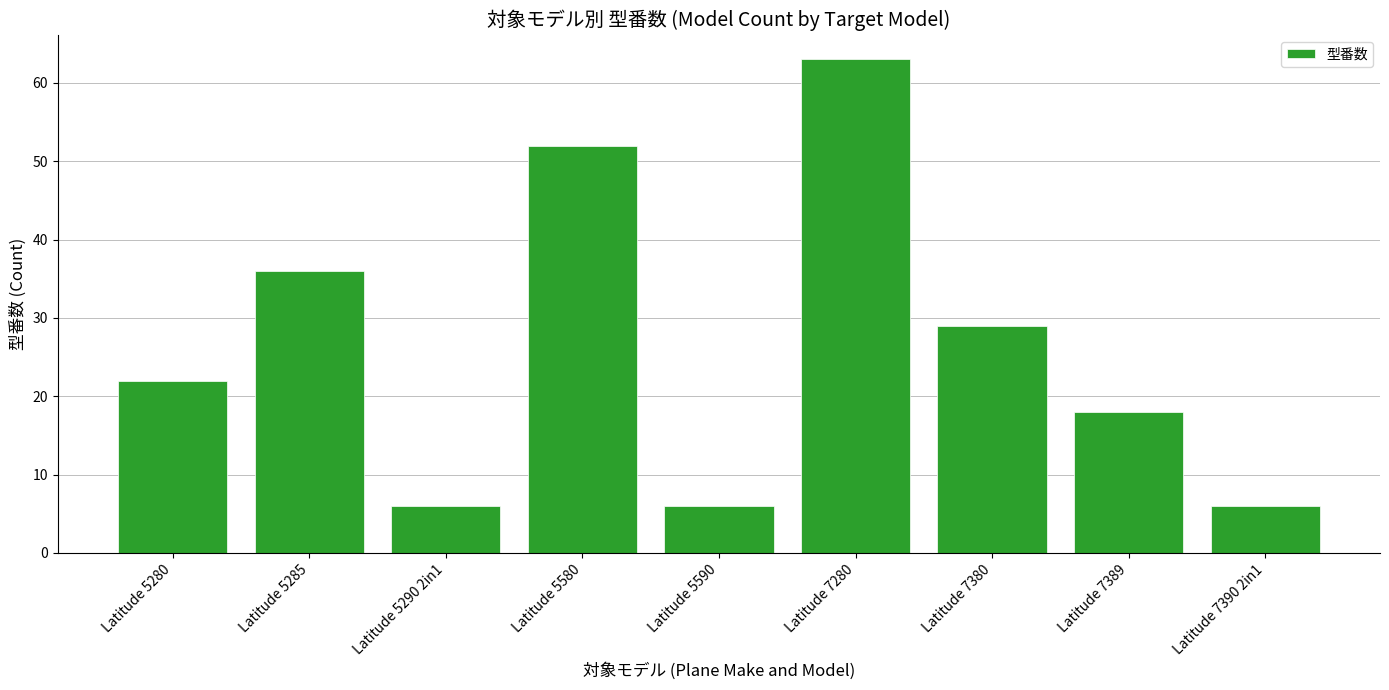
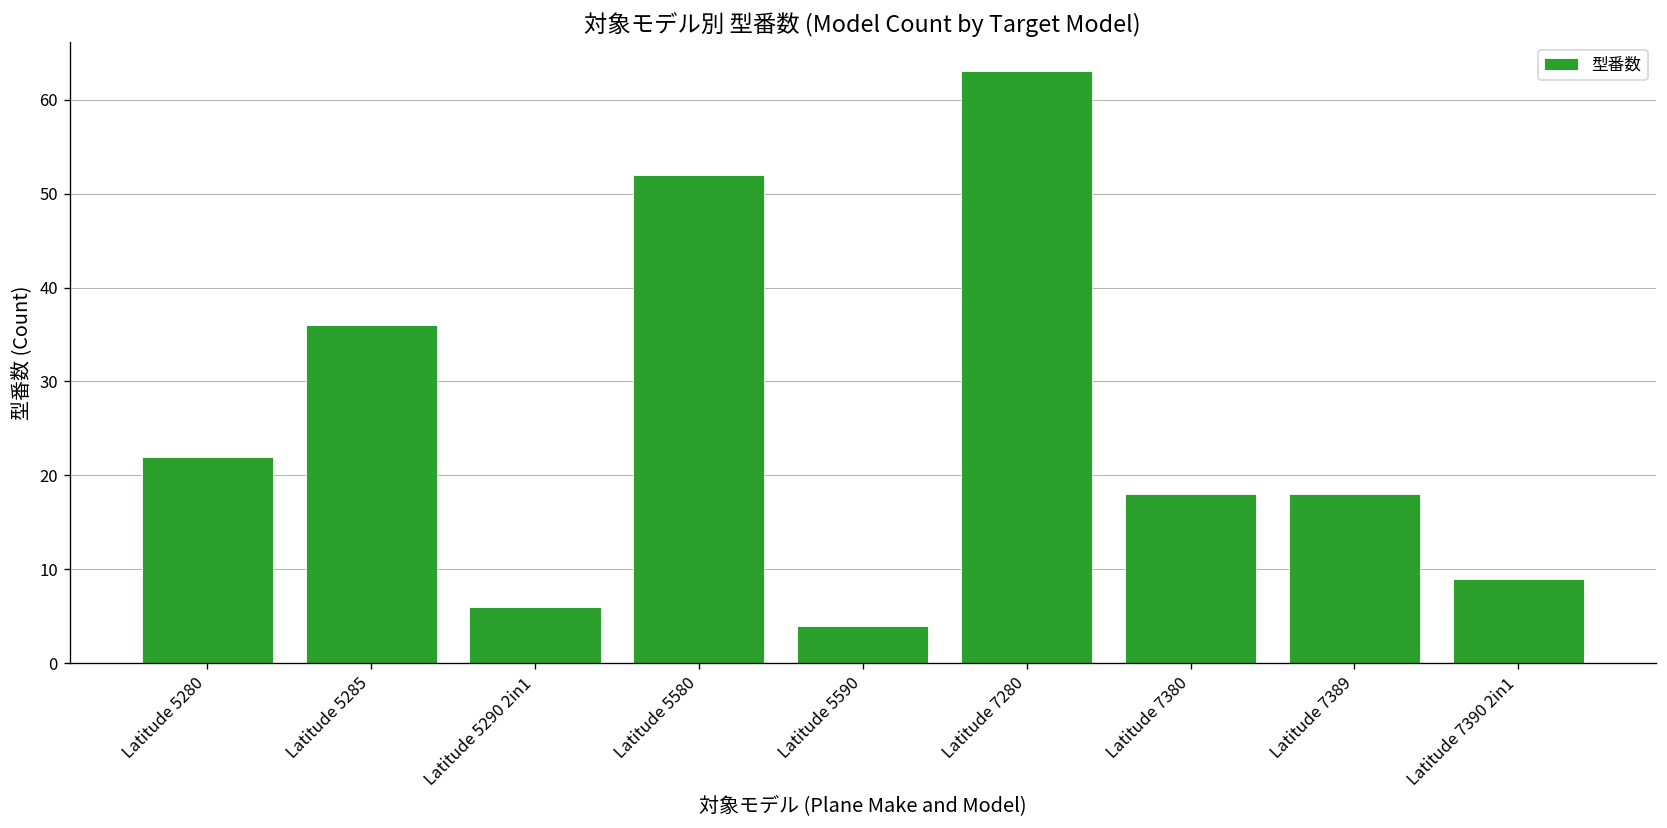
  {
    "Latitude 5280": 22,
    "Latitude 5285": 36,
    "Latitude 5290 2in1": 6,
    "Latitude 5580": 52,
-   "Latitude 5590": 6,
+   "Latitude 5590": 4,
    "Latitude 7280": 63,
-   "Latitude 7380": 29,
+   "Latitude 7380": 18,
    "Latitude 7389": 18,
-   "Latitude 7390 2in1": 6
+   "Latitude 7390 2in1": 9
  }
